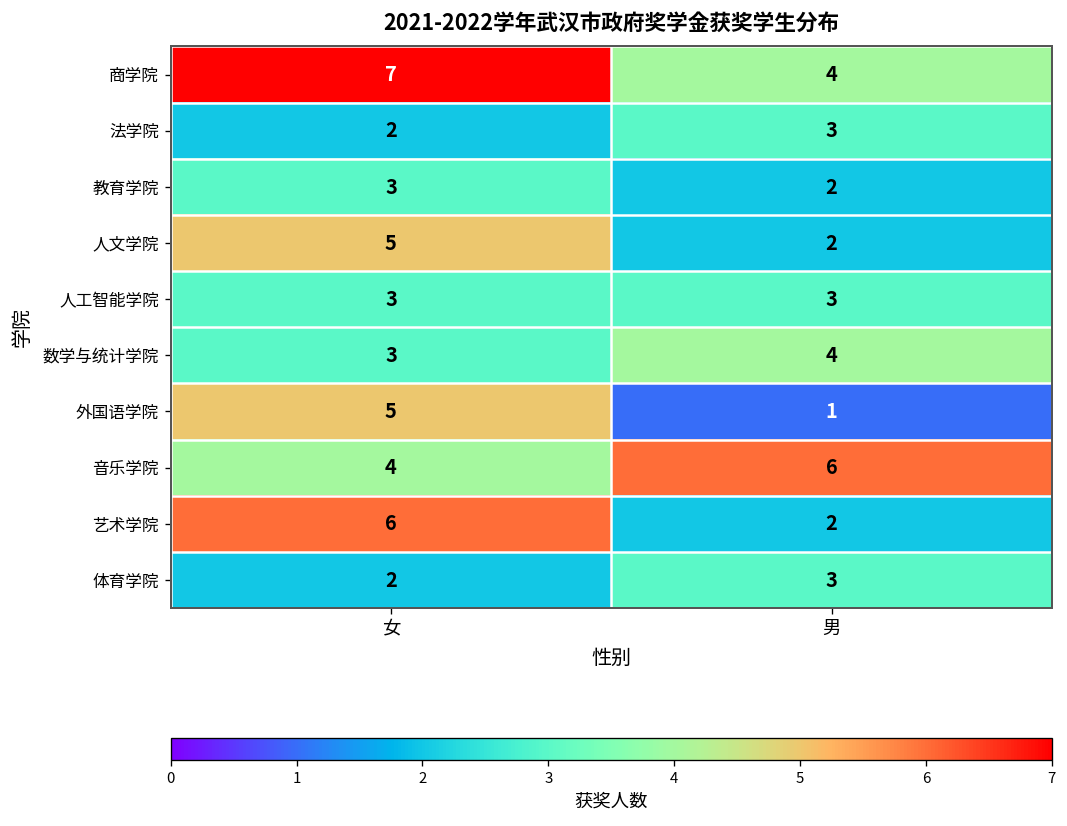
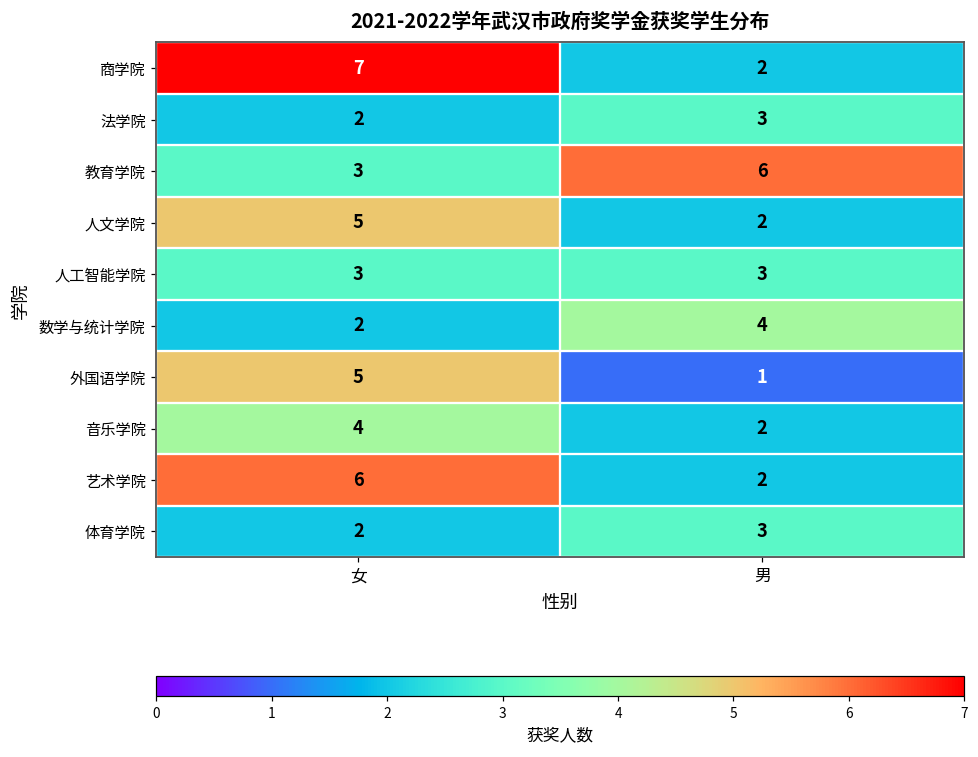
  {
    "商学院": {
      "女": 7,
-     "男": 4
+     "男": 2
    },
    "法学院": {
      "女": 2,
      "男": 3
    },
    "教育学院": {
      "女": 3,
-     "男": 2
+     "男": 6
    },
    "人文学院": {
      "女": 5,
      "男": 2
    },
    "人工智能学院": {
      "女": 3,
      "男": 3
    },
    "数学与统计学院": {
-     "女": 3,
+     "女": 2,
      "男": 4
    },
    "外国语学院": {
      "女": 5,
      "男": 1
    },
    "音乐学院": {
      "女": 4,
-     "男": 6
+     "男": 2
    },
    "艺术学院": {
      "女": 6,
      "男": 2
    },
    "体育学院": {
      "女": 2,
      "男": 3
    }
  }
